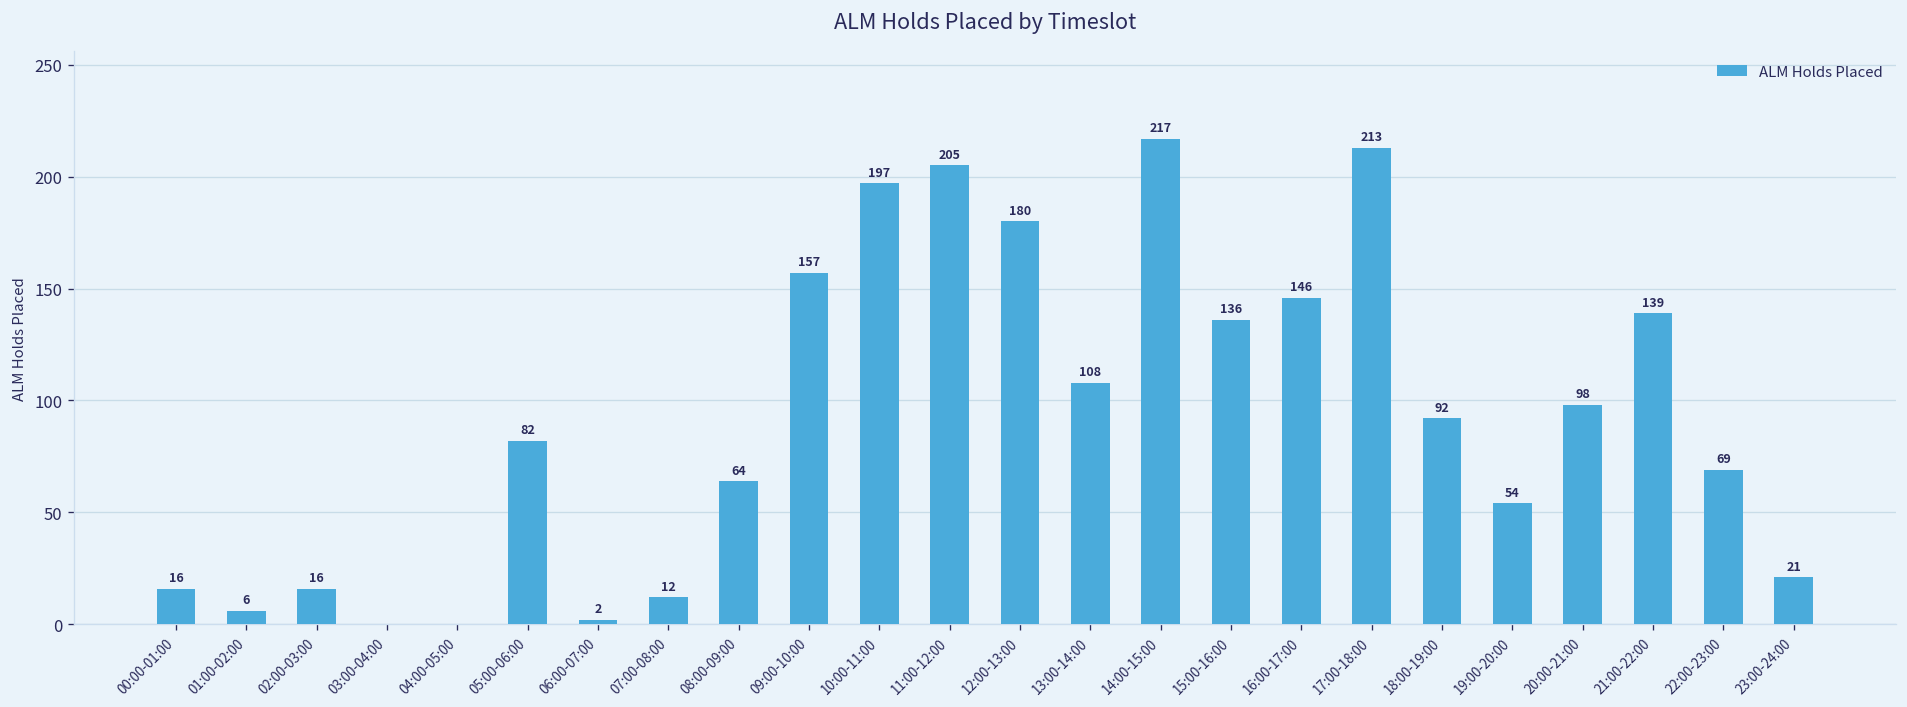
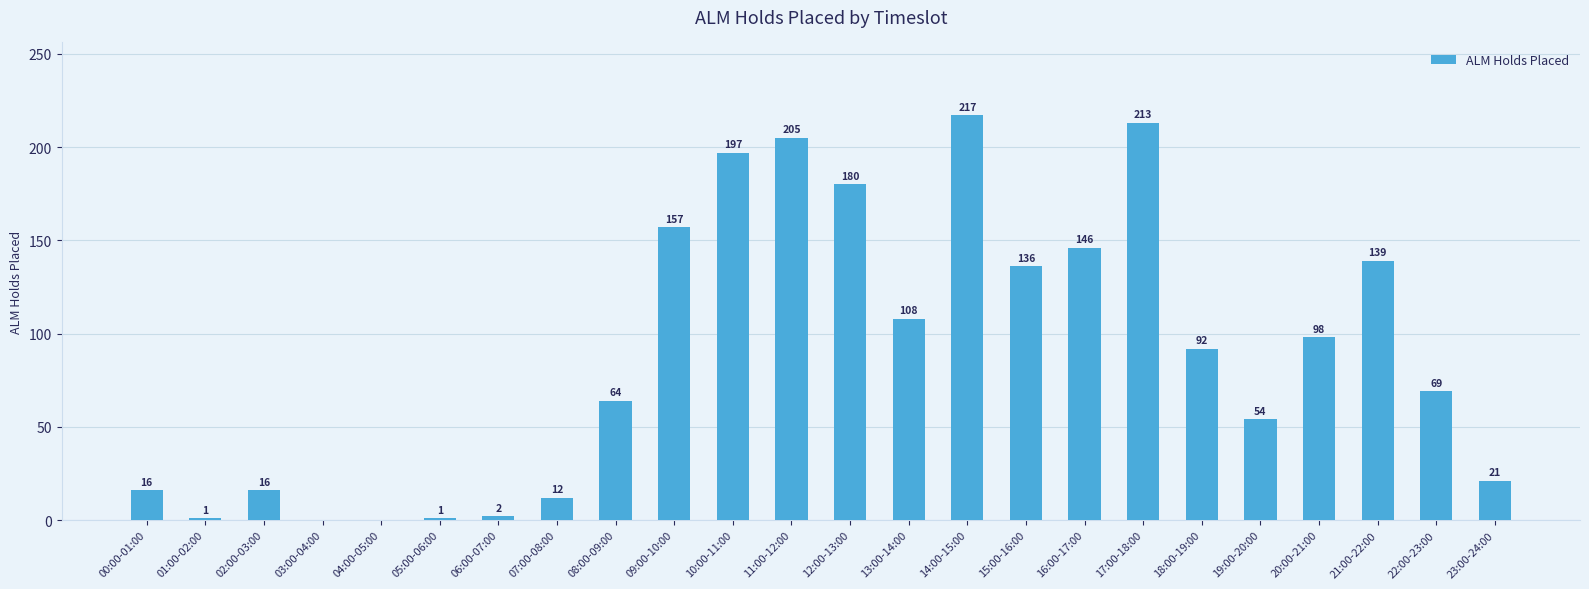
  {
    "00:00-01:00": 16,
-   "01:00-02:00": 6,
+   "01:00-02:00": 1,
    "02:00-03:00": 16,
-   "05:00-06:00": 82,
+   "05:00-06:00": 1,
    "06:00-07:00": 2,
    "07:00-08:00": 12,
    "08:00-09:00": 64,
    "09:00-10:00": 157,
    "10:00-11:00": 197,
    "11:00-12:00": 205,
    "12:00-13:00": 180,
    "13:00-14:00": 108,
    "14:00-15:00": 217,
    "15:00-16:00": 136,
    "16:00-17:00": 146,
    "17:00-18:00": 213,
    "18:00-19:00": 92,
    "19:00-20:00": 54,
    "20:00-21:00": 98,
    "21:00-22:00": 139,
    "22:00-23:00": 69,
    "23:00-24:00": 21
  }
